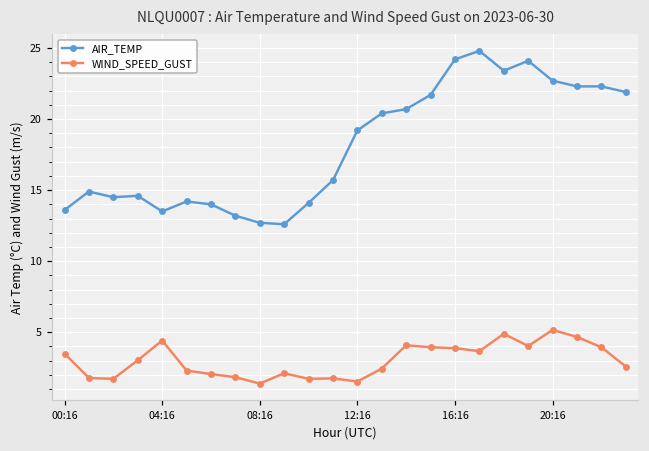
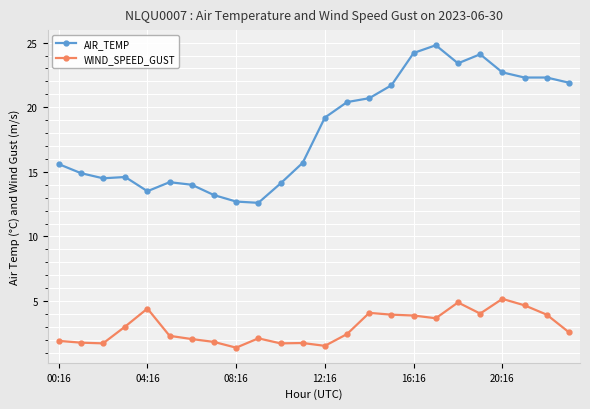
  {
    "AIR_TEMP": {
-     "00:16": 13.6,
+     "00:16": 15.6,
      "04:16": 13.5,
      "08:16": 12.7,
      "12:16": 19.2,
      "16:16": 24.2,
      "20:16": 22.7
    },
    "WIND_SPEED_GUST": {
-     "00:16": 3.5,
+     "00:16": 1.9,
      "04:16": 4.4,
      "08:16": 1.4,
      "12:16": 1.5,
      "16:16": 3.9,
      "20:16": 5.2
    }
  }
